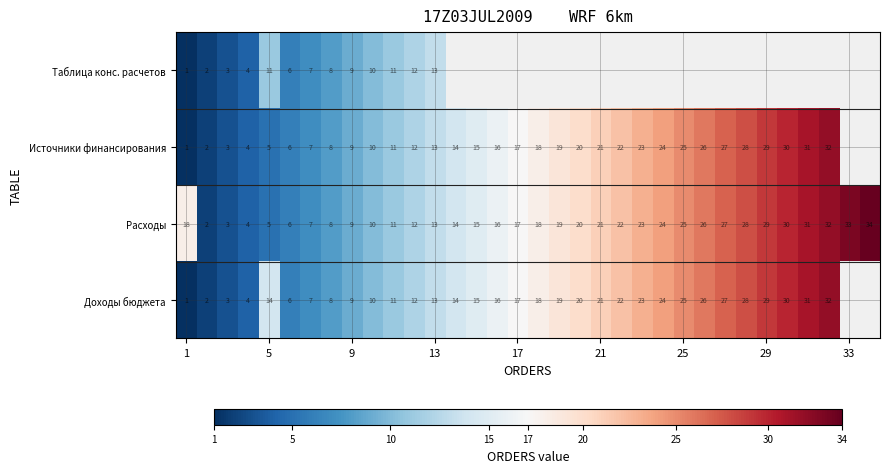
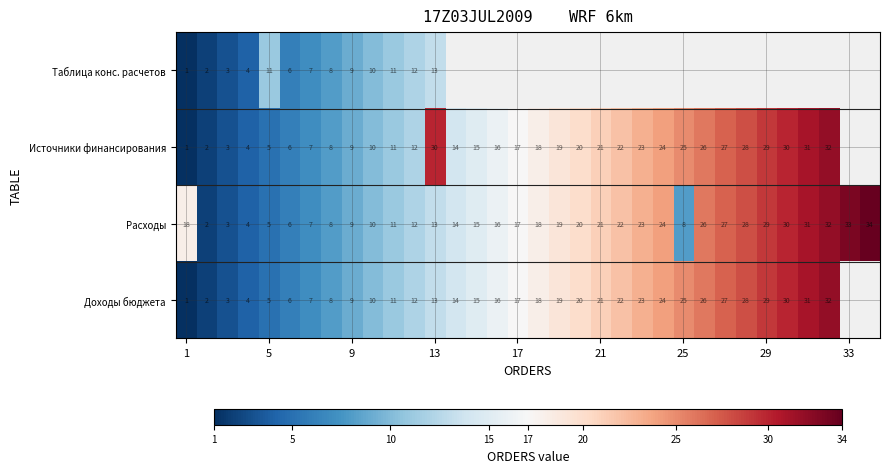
  {
    "Таблица конс. расчетов": {
      "1": 1,
      "5": 11,
      "9": 9,
      "13": 13
    },
    "Источники финансирования": {
      "1": 1,
      "5": 5,
      "9": 9,
-     "13": 13,
+     "13": 30,
      "17": 17,
      "21": 21,
      "25": 25,
      "29": 29
    },
    "Расходы": {
      "1": 18,
      "5": 5,
      "9": 9,
      "13": 13,
      "17": 17,
      "21": 21,
-     "25": 25,
+     "25": 8,
      "29": 29,
      "33": 33
    },
    "Доходы бюджета": {
      "1": 1,
-     "5": 14,
+     "5": 5,
      "9": 9,
      "13": 13,
      "17": 17,
      "21": 21,
      "25": 25,
      "29": 29
    }
  }
